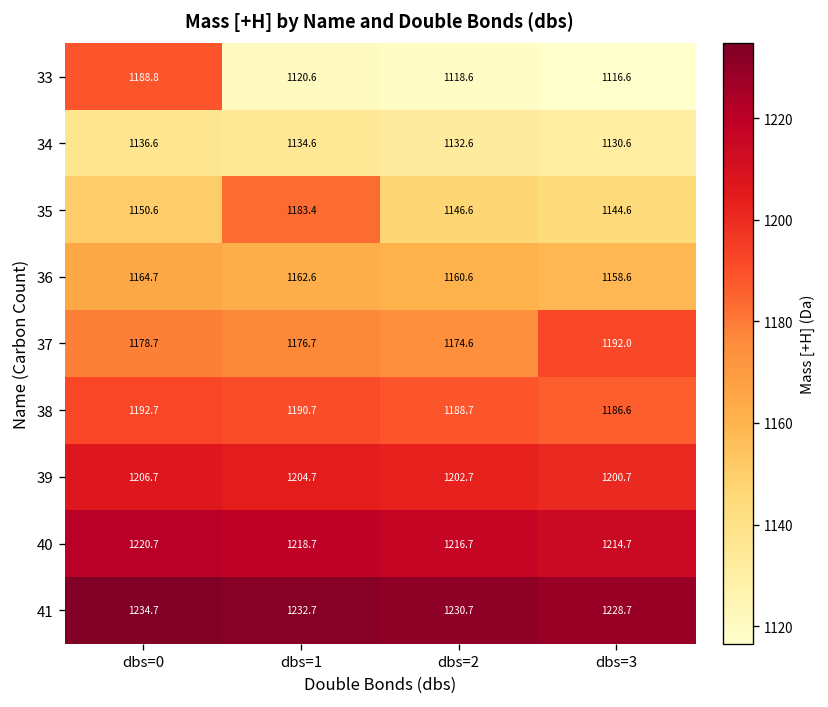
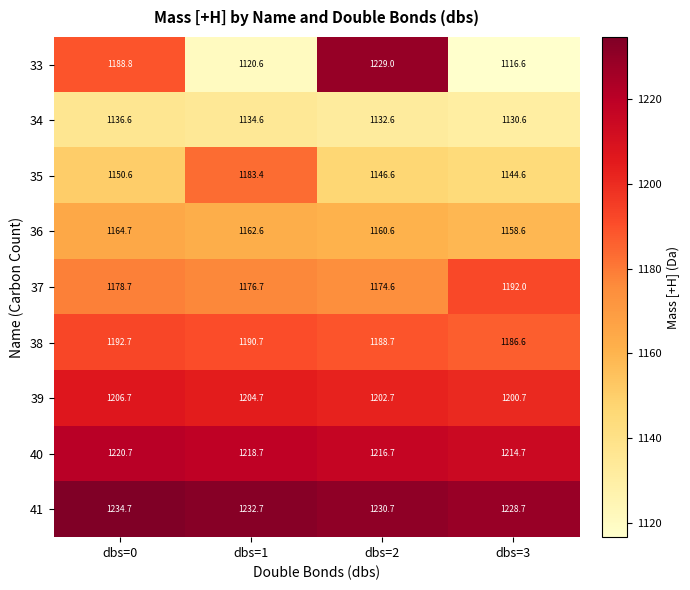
  {
    "33": {
      "dbs=0": 1188.8,
      "dbs=1": 1120.6,
-     "dbs=2": 1118.6,
+     "dbs=2": 1229.0,
      "dbs=3": 1116.6
    },
    "34": {
      "dbs=0": 1136.6,
      "dbs=1": 1134.6,
      "dbs=2": 1132.6,
      "dbs=3": 1130.6
    },
    "35": {
      "dbs=0": 1150.6,
      "dbs=1": 1183.4,
      "dbs=2": 1146.6,
      "dbs=3": 1144.6
    },
    "36": {
      "dbs=0": 1164.7,
      "dbs=1": 1162.6,
      "dbs=2": 1160.6,
      "dbs=3": 1158.6
    },
    "37": {
      "dbs=0": 1178.7,
      "dbs=1": 1176.7,
      "dbs=2": 1174.6,
      "dbs=3": 1192.0
    },
    "38": {
      "dbs=0": 1192.7,
      "dbs=1": 1190.7,
      "dbs=2": 1188.7,
      "dbs=3": 1186.6
    },
    "39": {
      "dbs=0": 1206.7,
      "dbs=1": 1204.7,
      "dbs=2": 1202.7,
      "dbs=3": 1200.7
    },
    "40": {
      "dbs=0": 1220.7,
      "dbs=1": 1218.7,
      "dbs=2": 1216.7,
      "dbs=3": 1214.7
    },
    "41": {
      "dbs=0": 1234.7,
      "dbs=1": 1232.7,
      "dbs=2": 1230.7,
      "dbs=3": 1228.7
    }
  }
